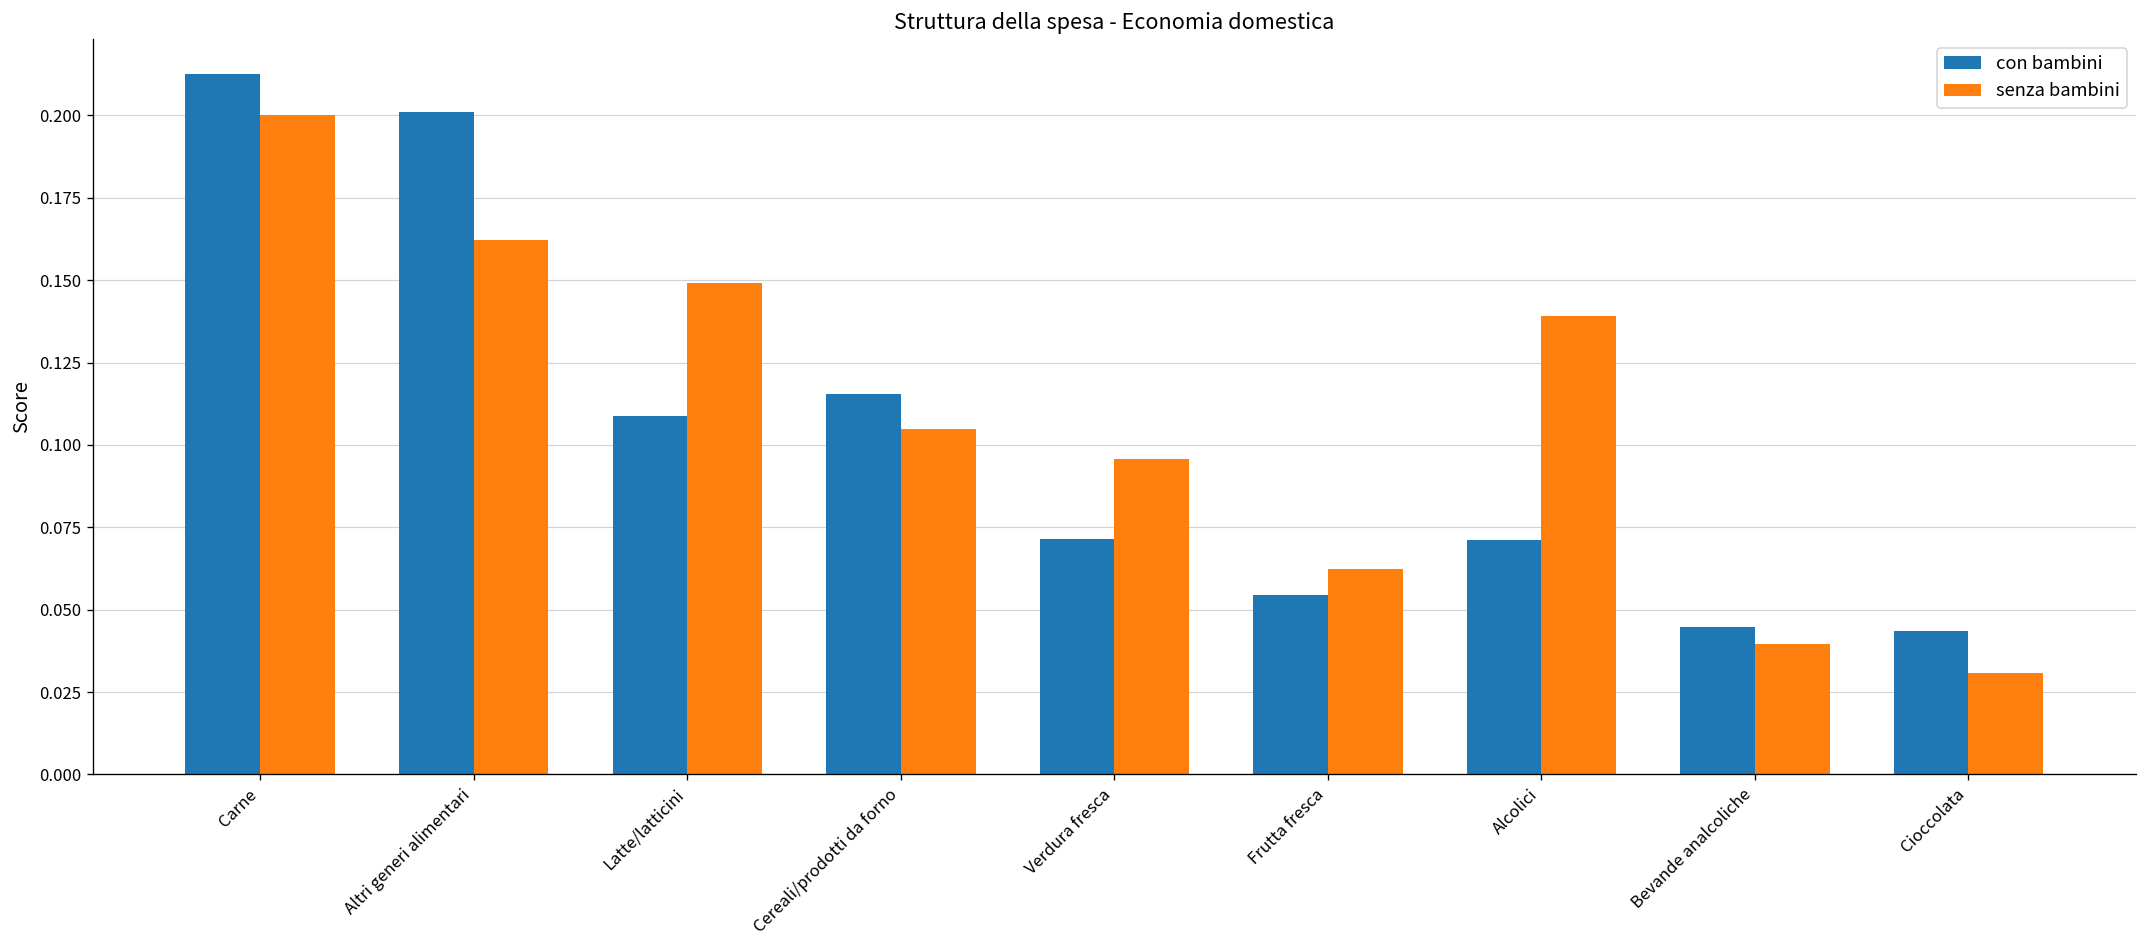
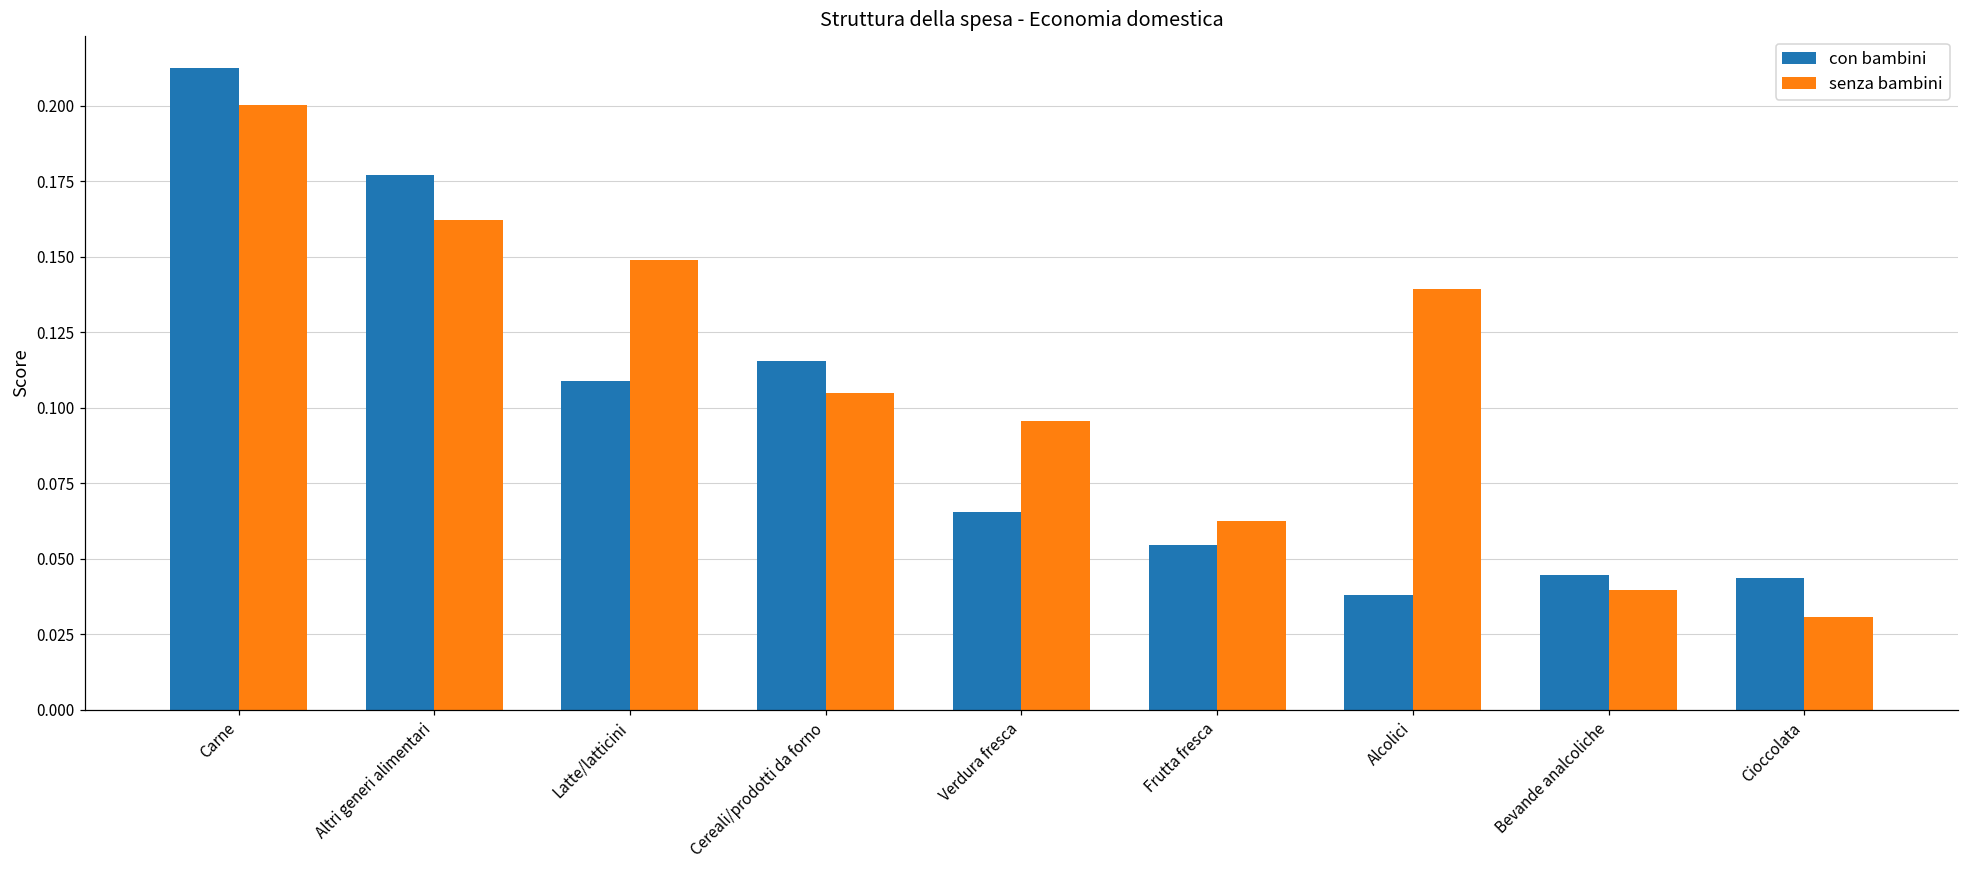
  {
    "con bambini": {
      "Carne": 0.213,
-     "Altri generi alimentari": 0.201,
+     "Altri generi alimentari": 0.177,
      "Latte/latticini": 0.109,
      "Cereali/prodotti da forno": 0.116,
-     "Verdura fresca": 0.071,
+     "Verdura fresca": 0.065,
      "Frutta fresca": 0.054,
-     "Alcolici": 0.071,
+     "Alcolici": 0.038,
      "Bevande analcoliche": 0.045,
      "Cioccolata": 0.044
    },
    "senza bambini": {
      "Carne": 0.200,
      "Altri generi alimentari": 0.162,
      "Latte/latticini": 0.149,
      "Cereali/prodotti da forno": 0.105,
      "Verdura fresca": 0.096,
      "Frutta fresca": 0.062,
      "Alcolici": 0.139,
      "Bevande analcoliche": 0.040,
      "Cioccolata": 0.031
    }
  }
